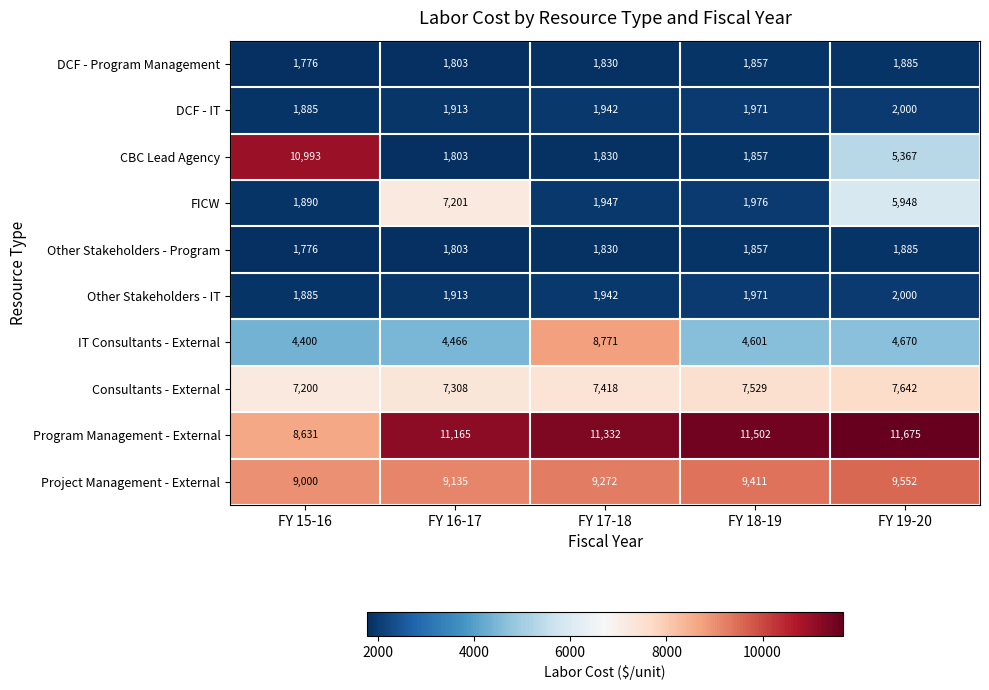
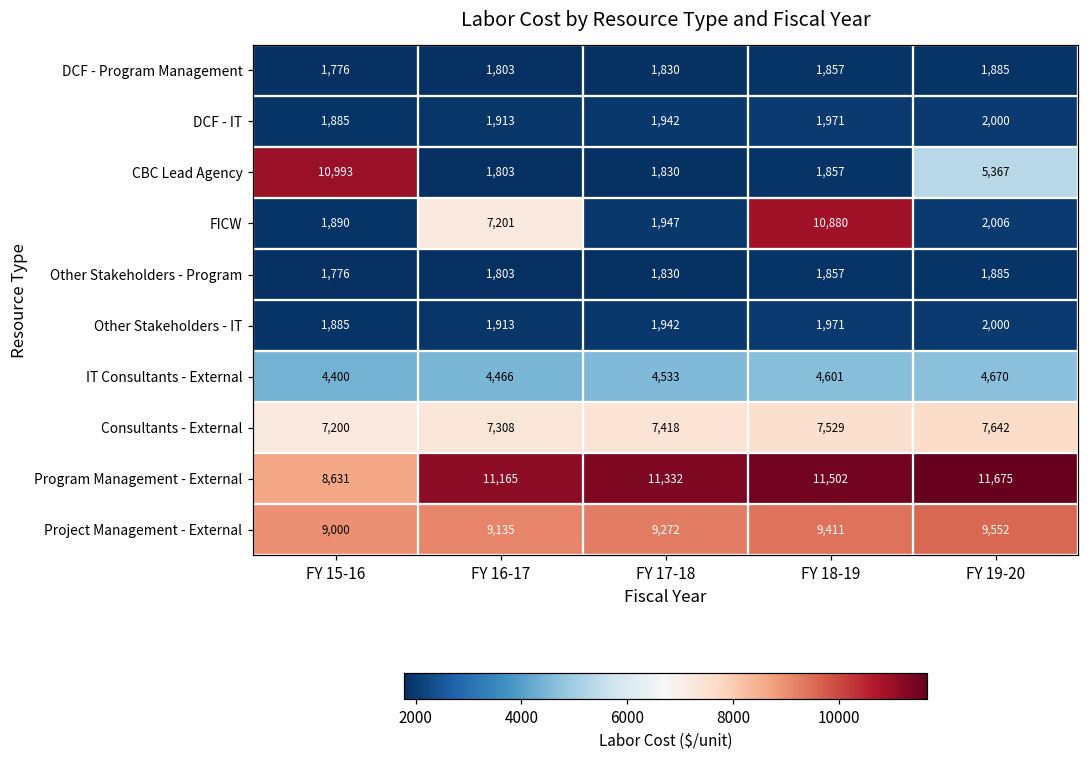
  {
    "DCF - Program Management": {
      "FY 15-16": "1,776",
      "FY 16-17": "1,803",
      "FY 17-18": "1,830",
      "FY 18-19": "1,857",
      "FY 19-20": "1,885"
    },
    "DCF - IT": {
      "FY 15-16": "1,885",
      "FY 16-17": "1,913",
      "FY 17-18": "1,942",
      "FY 18-19": "1,971",
      "FY 19-20": "2,000"
    },
    "CBC Lead Agency": {
      "FY 15-16": "10,993",
      "FY 16-17": "1,803",
      "FY 17-18": "1,830",
      "FY 18-19": "1,857",
      "FY 19-20": "5,367"
    },
    "FICW": {
      "FY 15-16": "1,890",
      "FY 16-17": "7,201",
      "FY 17-18": "1,947",
-     "FY 18-19": "1,976",
-     "FY 19-20": "5,948"
+     "FY 18-19": "10,880",
+     "FY 19-20": "2,006"
    },
    "Other Stakeholders - Program": {
      "FY 15-16": "1,776",
      "FY 16-17": "1,803",
      "FY 17-18": "1,830",
      "FY 18-19": "1,857",
      "FY 19-20": "1,885"
    },
    "Other Stakeholders - IT": {
      "FY 15-16": "1,885",
      "FY 16-17": "1,913",
      "FY 17-18": "1,942",
      "FY 18-19": "1,971",
      "FY 19-20": "2,000"
    },
    "IT Consultants - External": {
      "FY 15-16": "4,400",
      "FY 16-17": "4,466",
-     "FY 17-18": "8,771",
+     "FY 17-18": "4,533",
      "FY 18-19": "4,601",
      "FY 19-20": "4,670"
    },
    "Consultants - External": {
      "FY 15-16": "7,200",
      "FY 16-17": "7,308",
      "FY 17-18": "7,418",
      "FY 18-19": "7,529",
      "FY 19-20": "7,642"
    },
    "Program Management - External": {
      "FY 15-16": "8,631",
      "FY 16-17": "11,165",
      "FY 17-18": "11,332",
      "FY 18-19": "11,502",
      "FY 19-20": "11,675"
    },
    "Project Management - External": {
      "FY 15-16": "9,000",
      "FY 16-17": "9,135",
      "FY 17-18": "9,272",
      "FY 18-19": "9,411",
      "FY 19-20": "9,552"
    }
  }
